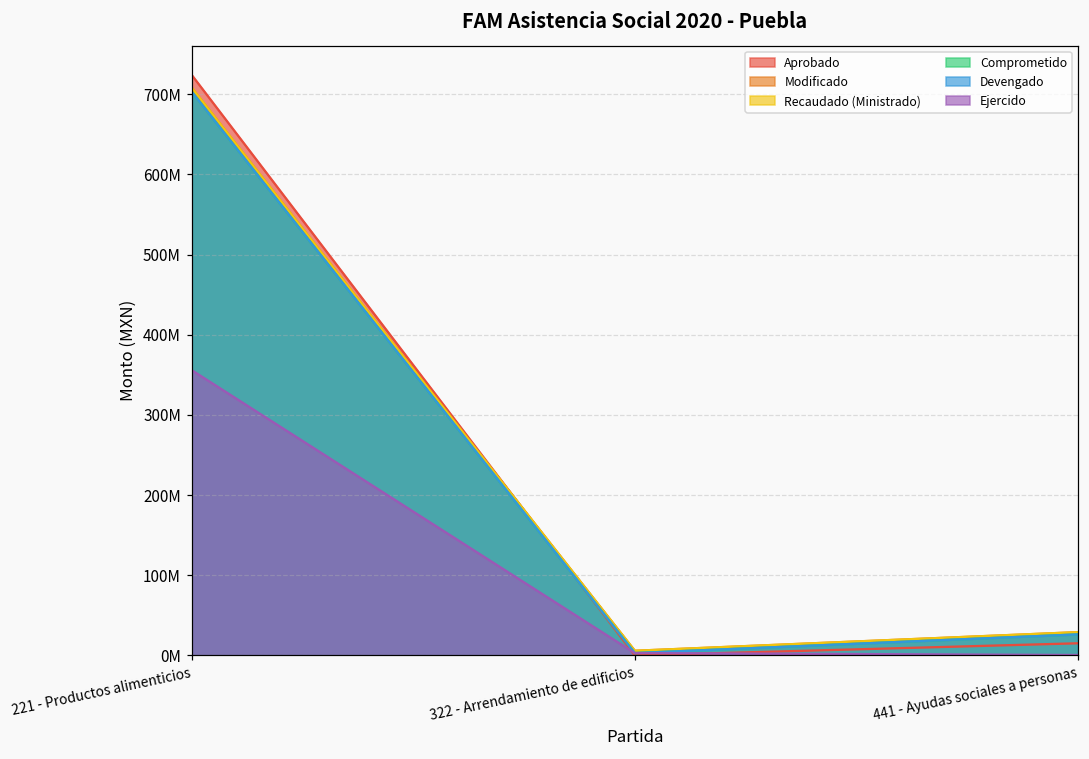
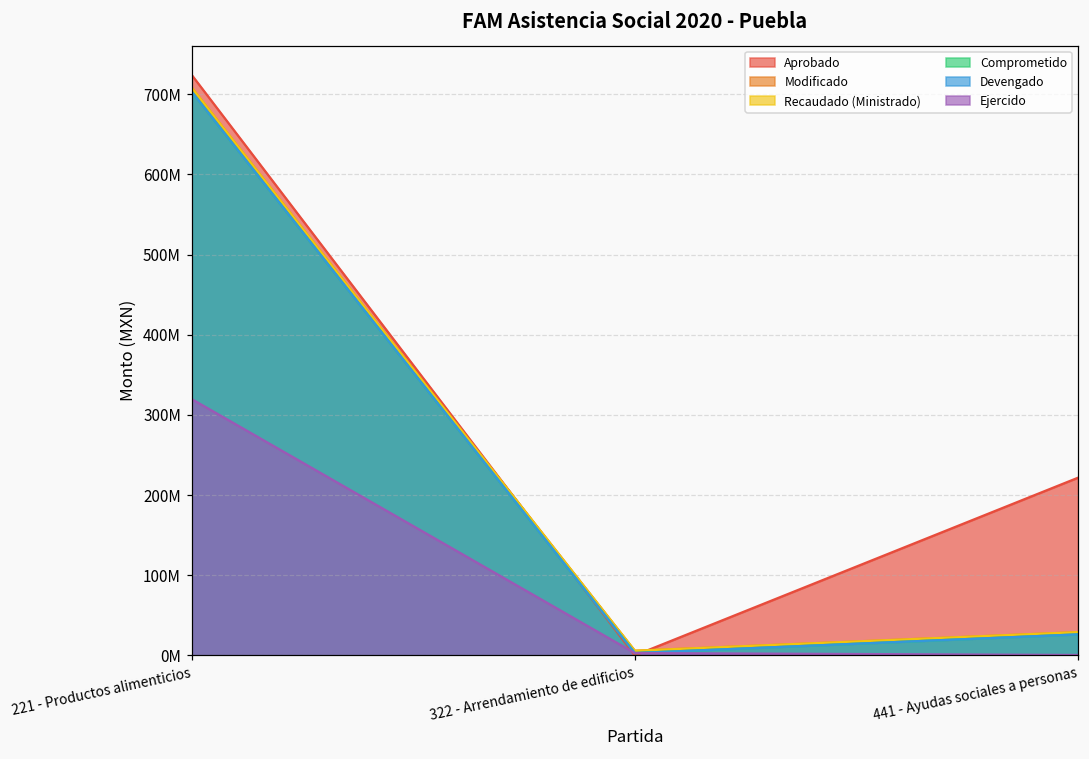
  {
    "Aprobado": {
      "221 - Productos alimenticios": 720000000,
-     "441 - Ayudas sociales a personas": 20000000
+     "441 - Ayudas sociales a personas": 220000000
    },
    "Recaudado (Ministrado)": {
      "221 - Productos alimenticios": 710000000
    },
    "Devengado": {
      "221 - Productos alimenticios": 700000000
    },
    "Ejercido": {
-     "221 - Productos alimenticios": 360000000,
+     "221 - Productos alimenticios": 320000000,
      "441 - Ayudas sociales a personas": 0
    }
  }
